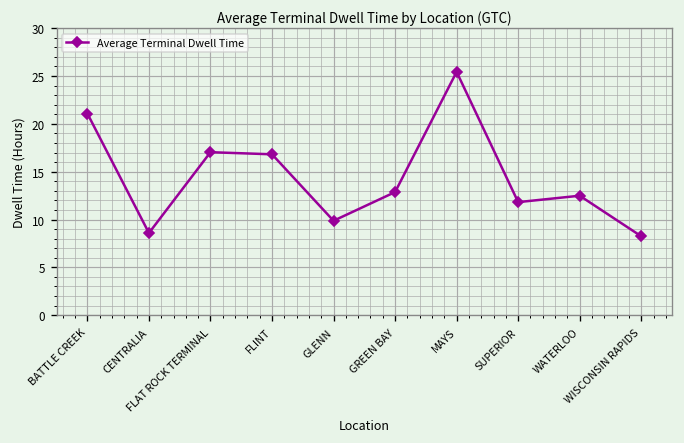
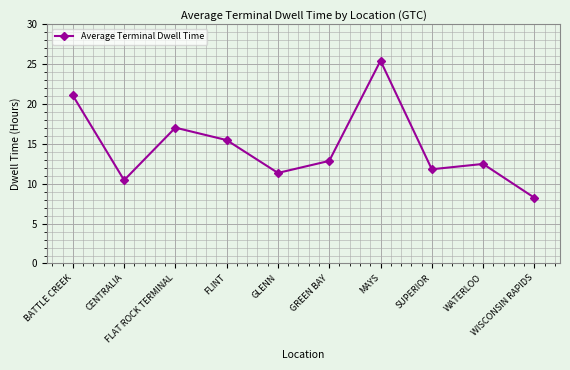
  {
    "BATTLE CREEK": 21,
-   "CENTRALIA": 9,
+   "CENTRALIA": 10,
    "FLAT ROCK TERMINAL": 17,
-   "FLINT": 17,
-   "GLENN": 10,
+   "FLINT": 15,
+   "GLENN": 11,
    "GREEN BAY": 13,
    "MAYS": 25,
    "SUPERIOR": 12,
    "WATERLOO": 12,
    "WISCONSIN RAPIDS": 8
  }
